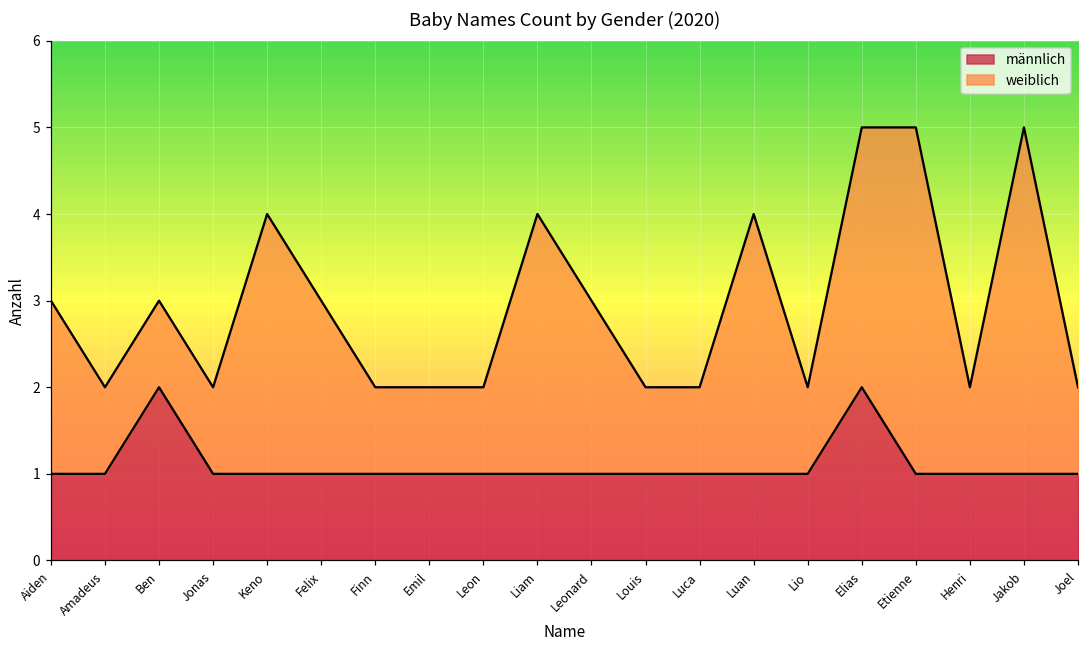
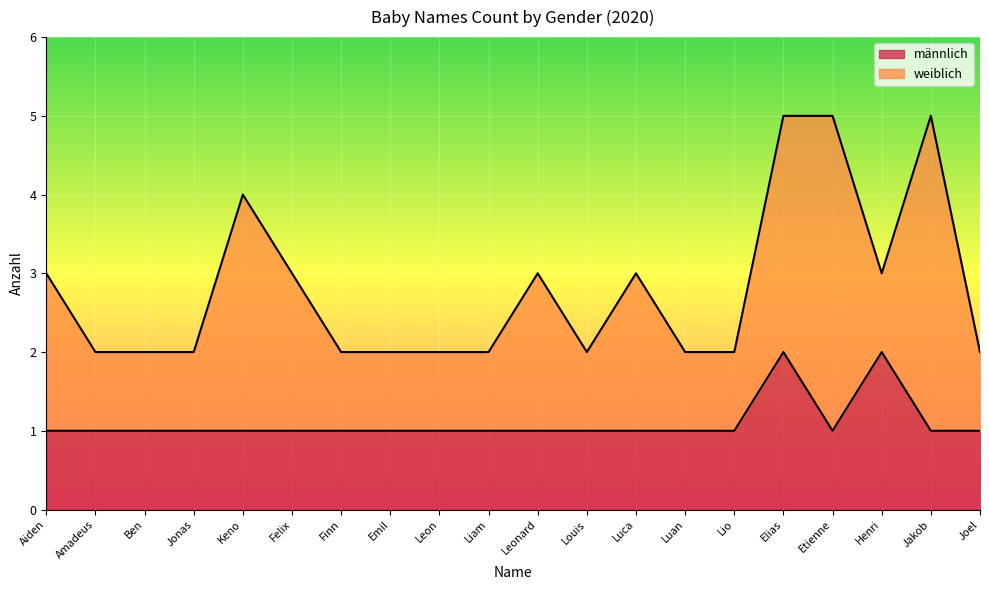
  {
    "männlich": {
      "Aiden": 1,
      "Amadeus": 1,
-     "Ben": 2,
+     "Ben": 1,
      "Jonas": 1,
      "Keno": 1,
      "Felix": 1,
      "Finn": 1,
      "Emil": 1,
      "Leon": 1,
      "Liam": 1,
      "Leonard": 1,
      "Louis": 1,
      "Luca": 1,
      "Luan": 1,
      "Lio": 1,
      "Elias": 2,
      "Etienne": 1,
-     "Henri": 1,
+     "Henri": 2,
      "Jakob": 1,
      "Joel": 1
    },
    "weiblich": {
      "Aiden": 2,
      "Amadeus": 1,
      "Ben": 1,
      "Jonas": 1,
      "Keno": 3,
      "Felix": 2,
      "Finn": 1,
      "Emil": 1,
      "Leon": 1,
-     "Liam": 3,
+     "Liam": 1,
      "Leonard": 2,
      "Louis": 1,
-     "Luca": 1,
-     "Luan": 3,
+     "Luca": 2,
+     "Luan": 1,
      "Lio": 1,
      "Elias": 3,
      "Etienne": 4,
      "Henri": 1,
      "Jakob": 4,
      "Joel": 1
    }
  }
